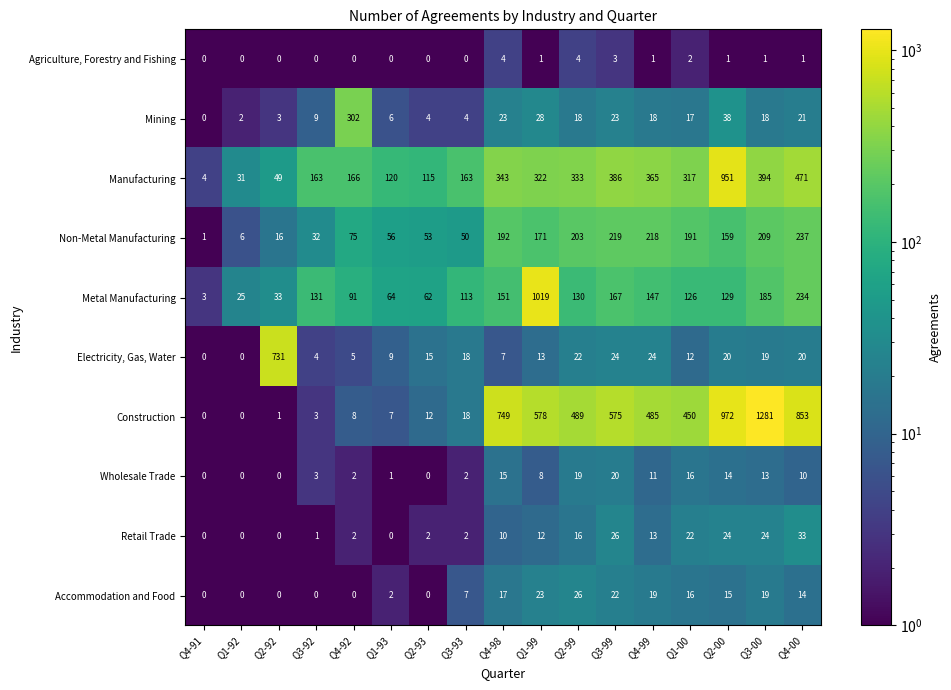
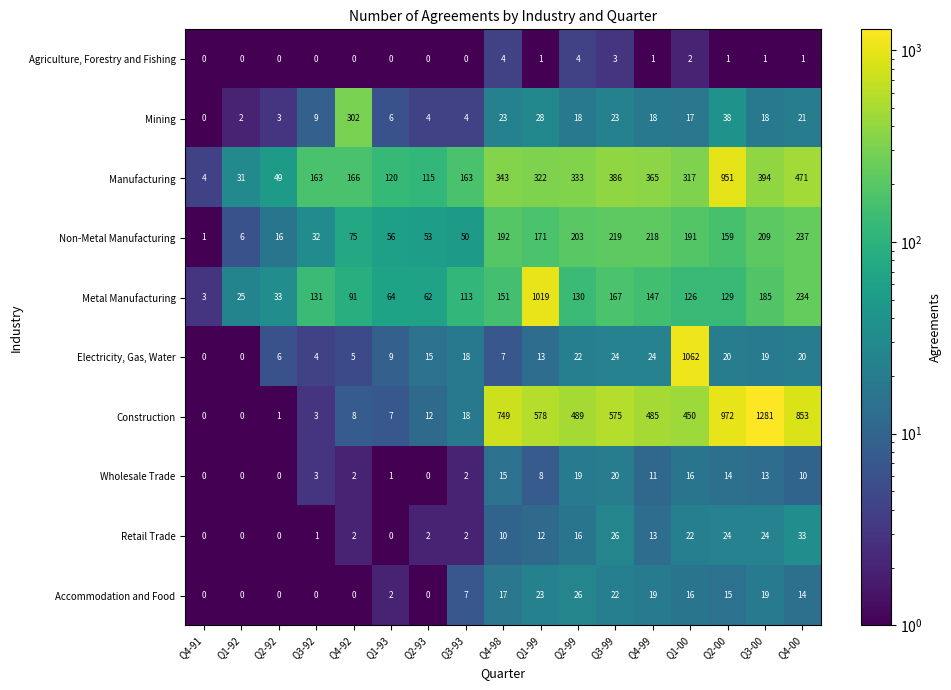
  {
    "Agriculture, Forestry and Fishing": {
      "Q4-91": 0,
      "Q1-92": 0,
      "Q2-92": 0,
      "Q3-92": 0,
      "Q4-92": 0,
      "Q1-93": 0,
      "Q2-93": 0,
      "Q3-93": 0,
      "Q4-98": 4,
      "Q1-99": 1,
      "Q2-99": 4,
      "Q3-99": 3,
      "Q4-99": 1,
      "Q1-00": 2,
      "Q2-00": 1,
      "Q3-00": 1,
      "Q4-00": 1
    },
    "Mining": {
      "Q4-91": 0,
      "Q1-92": 2,
      "Q2-92": 3,
      "Q3-92": 9,
      "Q4-92": 302,
      "Q1-93": 6,
      "Q2-93": 4,
      "Q3-93": 4,
      "Q4-98": 23,
      "Q1-99": 28,
      "Q2-99": 18,
      "Q3-99": 23,
      "Q4-99": 18,
      "Q1-00": 17,
      "Q2-00": 38,
      "Q3-00": 18,
      "Q4-00": 21
    },
    "Manufacturing": {
      "Q4-91": 4,
      "Q1-92": 31,
      "Q2-92": 49,
      "Q3-92": 163,
      "Q4-92": 166,
      "Q1-93": 120,
      "Q2-93": 115,
      "Q3-93": 163,
      "Q4-98": 343,
      "Q1-99": 322,
      "Q2-99": 333,
      "Q3-99": 386,
      "Q4-99": 365,
      "Q1-00": 317,
      "Q2-00": 951,
      "Q3-00": 394,
      "Q4-00": 471
    },
    "Non-Metal Manufacturing": {
      "Q4-91": 1,
      "Q1-92": 6,
      "Q2-92": 16,
      "Q3-92": 32,
      "Q4-92": 75,
      "Q1-93": 56,
      "Q2-93": 53,
      "Q3-93": 50,
      "Q4-98": 192,
      "Q1-99": 171,
      "Q2-99": 203,
      "Q3-99": 219,
      "Q4-99": 218,
      "Q1-00": 191,
      "Q2-00": 159,
      "Q3-00": 209,
      "Q4-00": 237
    },
    "Metal Manufacturing": {
      "Q4-91": 3,
      "Q1-92": 25,
      "Q2-92": 33,
      "Q3-92": 131,
      "Q4-92": 91,
      "Q1-93": 64,
      "Q2-93": 62,
      "Q3-93": 113,
      "Q4-98": 151,
      "Q1-99": 1019,
      "Q2-99": 130,
      "Q3-99": 167,
      "Q4-99": 147,
      "Q1-00": 126,
      "Q2-00": 129,
      "Q3-00": 185,
      "Q4-00": 234
    },
    "Electricity, Gas, Water": {
      "Q4-91": 0,
      "Q1-92": 0,
-     "Q2-92": 731,
+     "Q2-92": 6,
      "Q3-92": 4,
      "Q4-92": 5,
      "Q1-93": 9,
      "Q2-93": 15,
      "Q3-93": 18,
      "Q4-98": 7,
      "Q1-99": 13,
      "Q2-99": 22,
      "Q3-99": 24,
      "Q4-99": 24,
-     "Q1-00": 12,
+     "Q1-00": 1062,
      "Q2-00": 20,
      "Q3-00": 19,
      "Q4-00": 20
    },
    "Construction": {
      "Q4-91": 0,
      "Q1-92": 0,
      "Q2-92": 1,
      "Q3-92": 3,
      "Q4-92": 8,
      "Q1-93": 7,
      "Q2-93": 12,
      "Q3-93": 18,
      "Q4-98": 749,
      "Q1-99": 578,
      "Q2-99": 489,
      "Q3-99": 575,
      "Q4-99": 485,
      "Q1-00": 450,
      "Q2-00": 972,
      "Q3-00": 1281,
      "Q4-00": 853
    },
    "Wholesale Trade": {
      "Q4-91": 0,
      "Q1-92": 0,
      "Q2-92": 0,
      "Q3-92": 3,
      "Q4-92": 2,
      "Q1-93": 1,
      "Q2-93": 0,
      "Q3-93": 2,
      "Q4-98": 15,
      "Q1-99": 8,
      "Q2-99": 19,
      "Q3-99": 20,
      "Q4-99": 11,
      "Q1-00": 16,
      "Q2-00": 14,
      "Q3-00": 13,
      "Q4-00": 10
    },
    "Retail Trade": {
      "Q4-91": 0,
      "Q1-92": 0,
      "Q2-92": 0,
      "Q3-92": 1,
      "Q4-92": 2,
      "Q1-93": 0,
      "Q2-93": 2,
      "Q3-93": 2,
      "Q4-98": 10,
      "Q1-99": 12,
      "Q2-99": 16,
      "Q3-99": 26,
      "Q4-99": 13,
      "Q1-00": 22,
      "Q2-00": 24,
      "Q3-00": 24,
      "Q4-00": 33
    },
    "Accommodation and Food": {
      "Q4-91": 0,
      "Q1-92": 0,
      "Q2-92": 0,
      "Q3-92": 0,
      "Q4-92": 0,
      "Q1-93": 2,
      "Q2-93": 0,
      "Q3-93": 7,
      "Q4-98": 17,
      "Q1-99": 23,
      "Q2-99": 26,
      "Q3-99": 22,
      "Q4-99": 19,
      "Q1-00": 16,
      "Q2-00": 15,
      "Q3-00": 19,
      "Q4-00": 14
    }
  }
